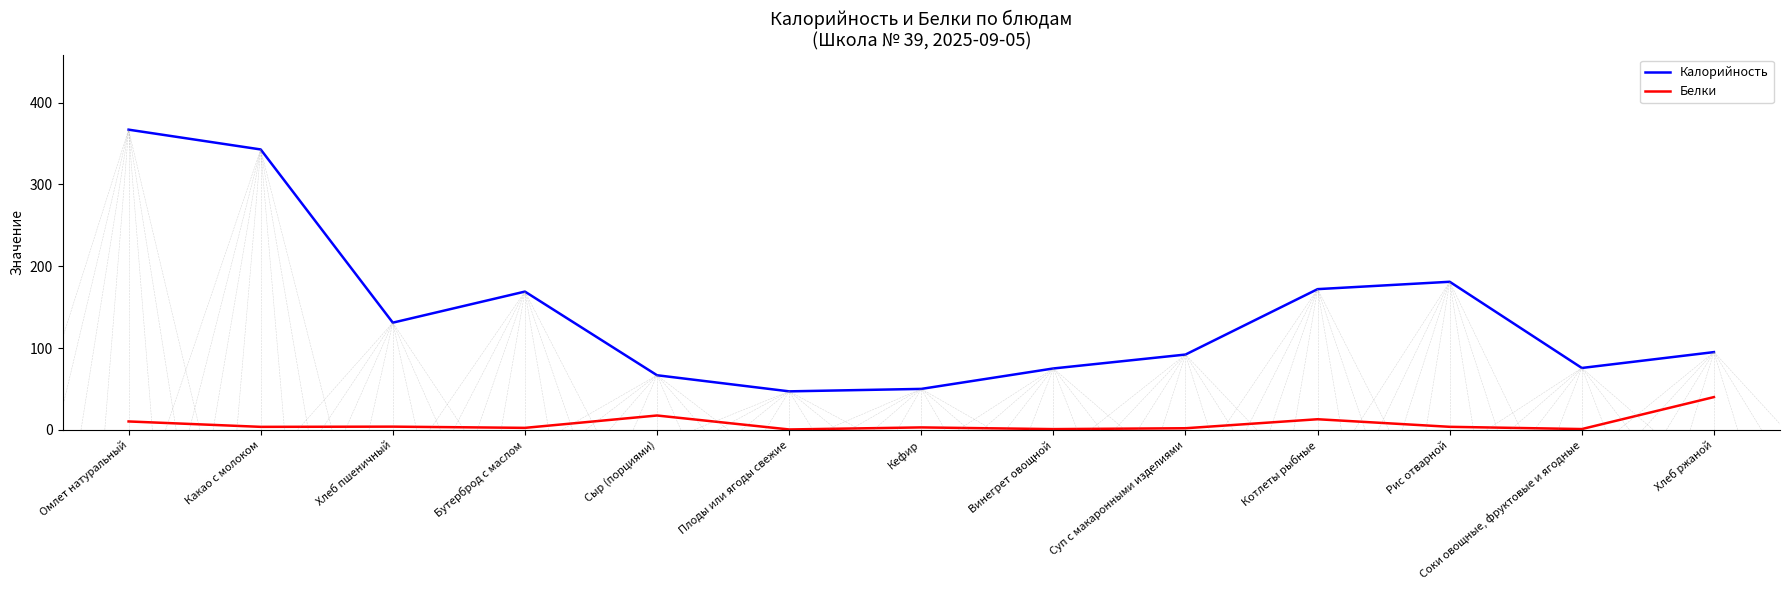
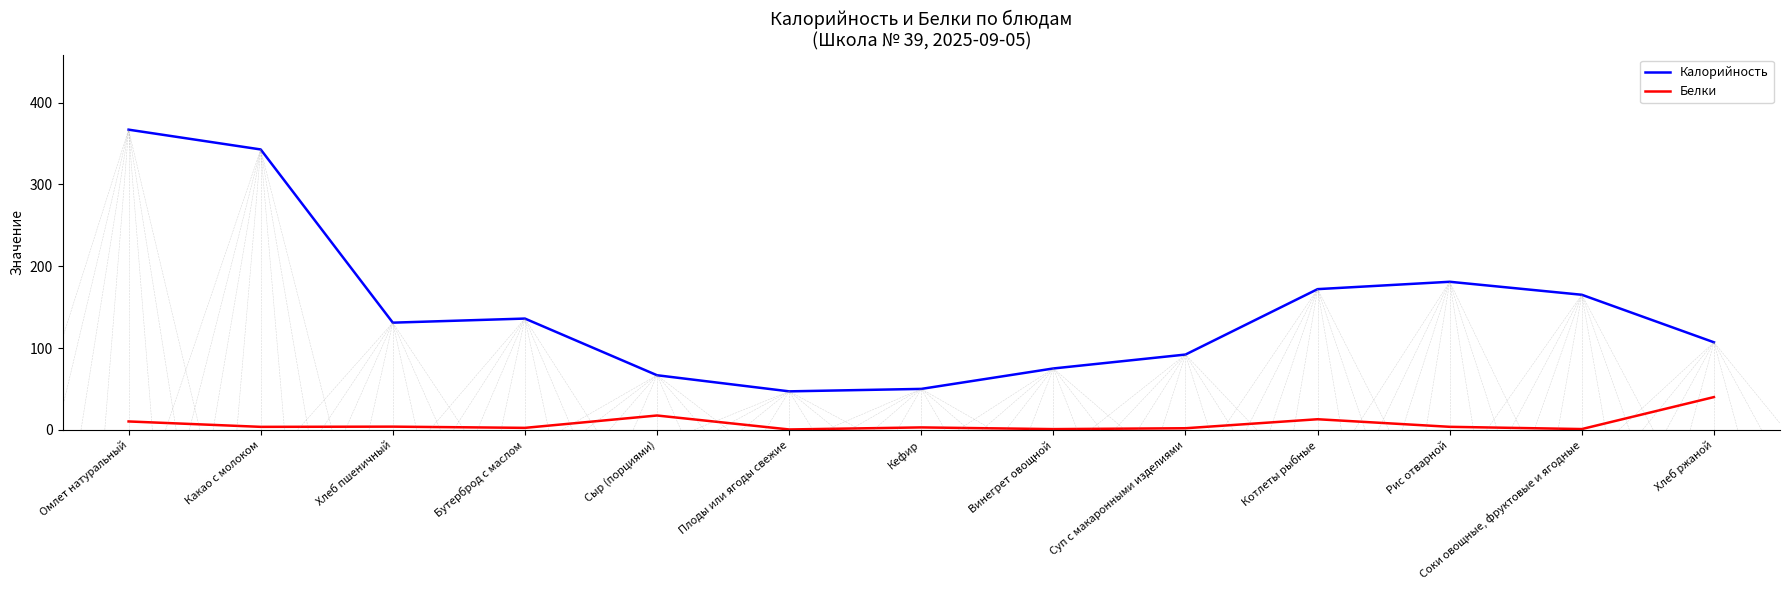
  {
    "Калорийность": {
-     "Бутерброд с маслом": 170,
-     "Соки овощные, фруктовые и ягодные": 80,
-     "Хлеб ржаной": 100
+     "Бутерброд с маслом": 140,
+     "Соки овощные, фруктовые и ягодные": 170,
+     "Хлеб ржаной": 110
    },
    "Белки": {
      "Омлет натуральный": 10,
      "Какао с молоком": 0,
      "Хлеб пшеничный": 0,
      "Сыр (порциями)": 20,
      "Котлеты рыбные": 10,
      "Рис отварной": 0,
      "Хлеб ржаной": 40
    }
  }
